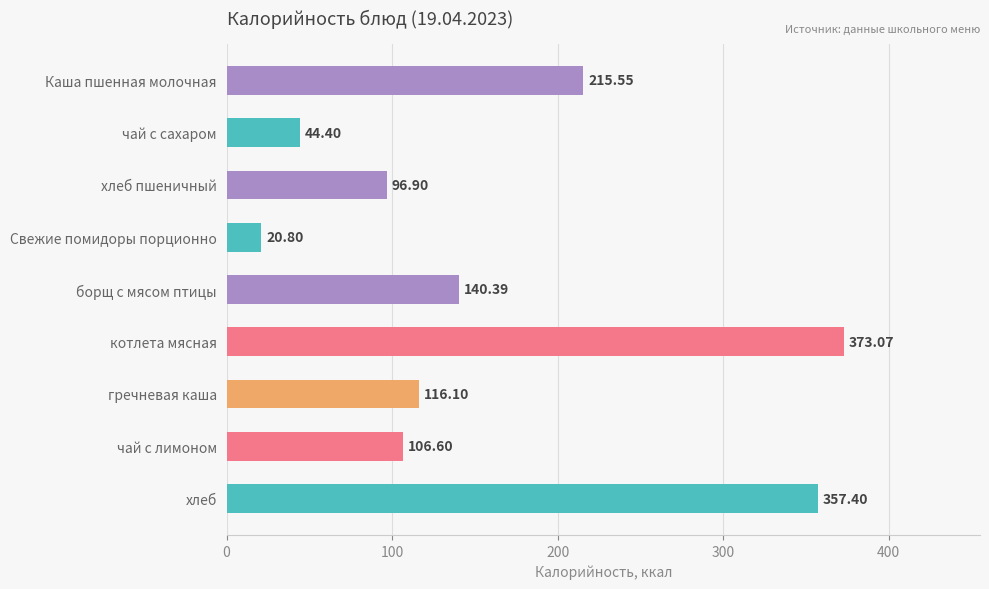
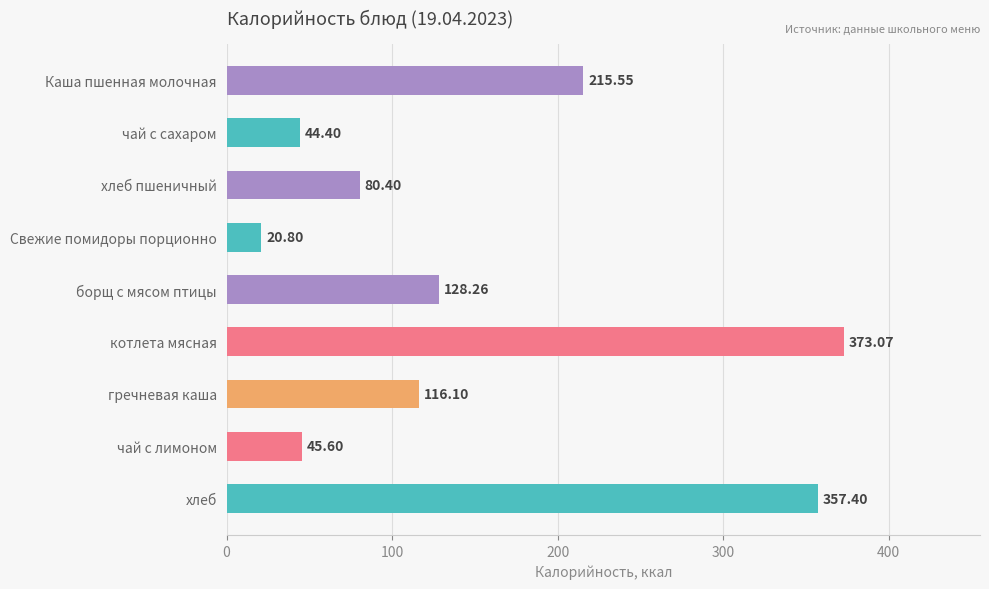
  {
    "Каша пшенная молочная": 215.55,
    "чай с сахаром": 44.40,
-   "хлеб пшеничный": 96.90,
+   "хлеб пшеничный": 80.40,
    "Свежие помидоры порционно": 20.80,
-   "борщ с мясом птицы": 140.39,
+   "борщ с мясом птицы": 128.26,
    "котлета мясная": 373.07,
    "гречневая каша": 116.10,
-   "чай с лимоном": 106.60,
+   "чай с лимоном": 45.60,
    "хлеб": 357.40
  }
